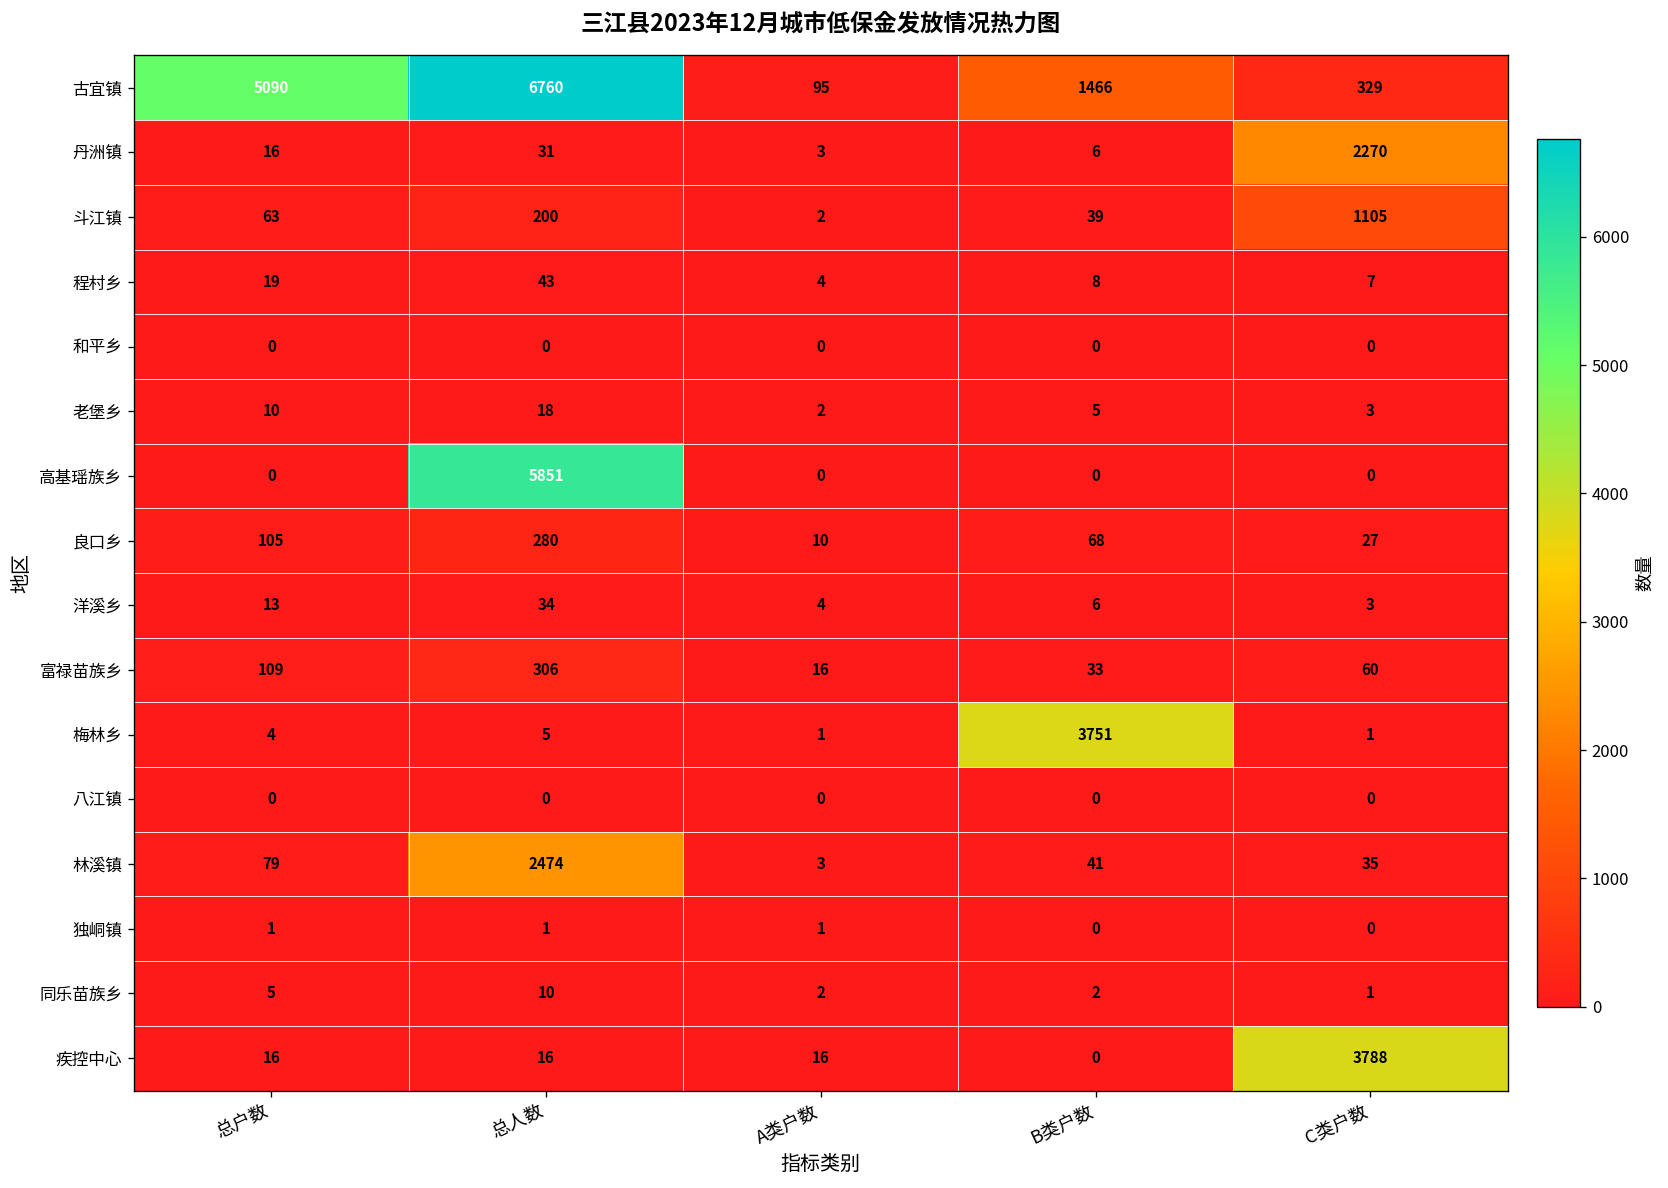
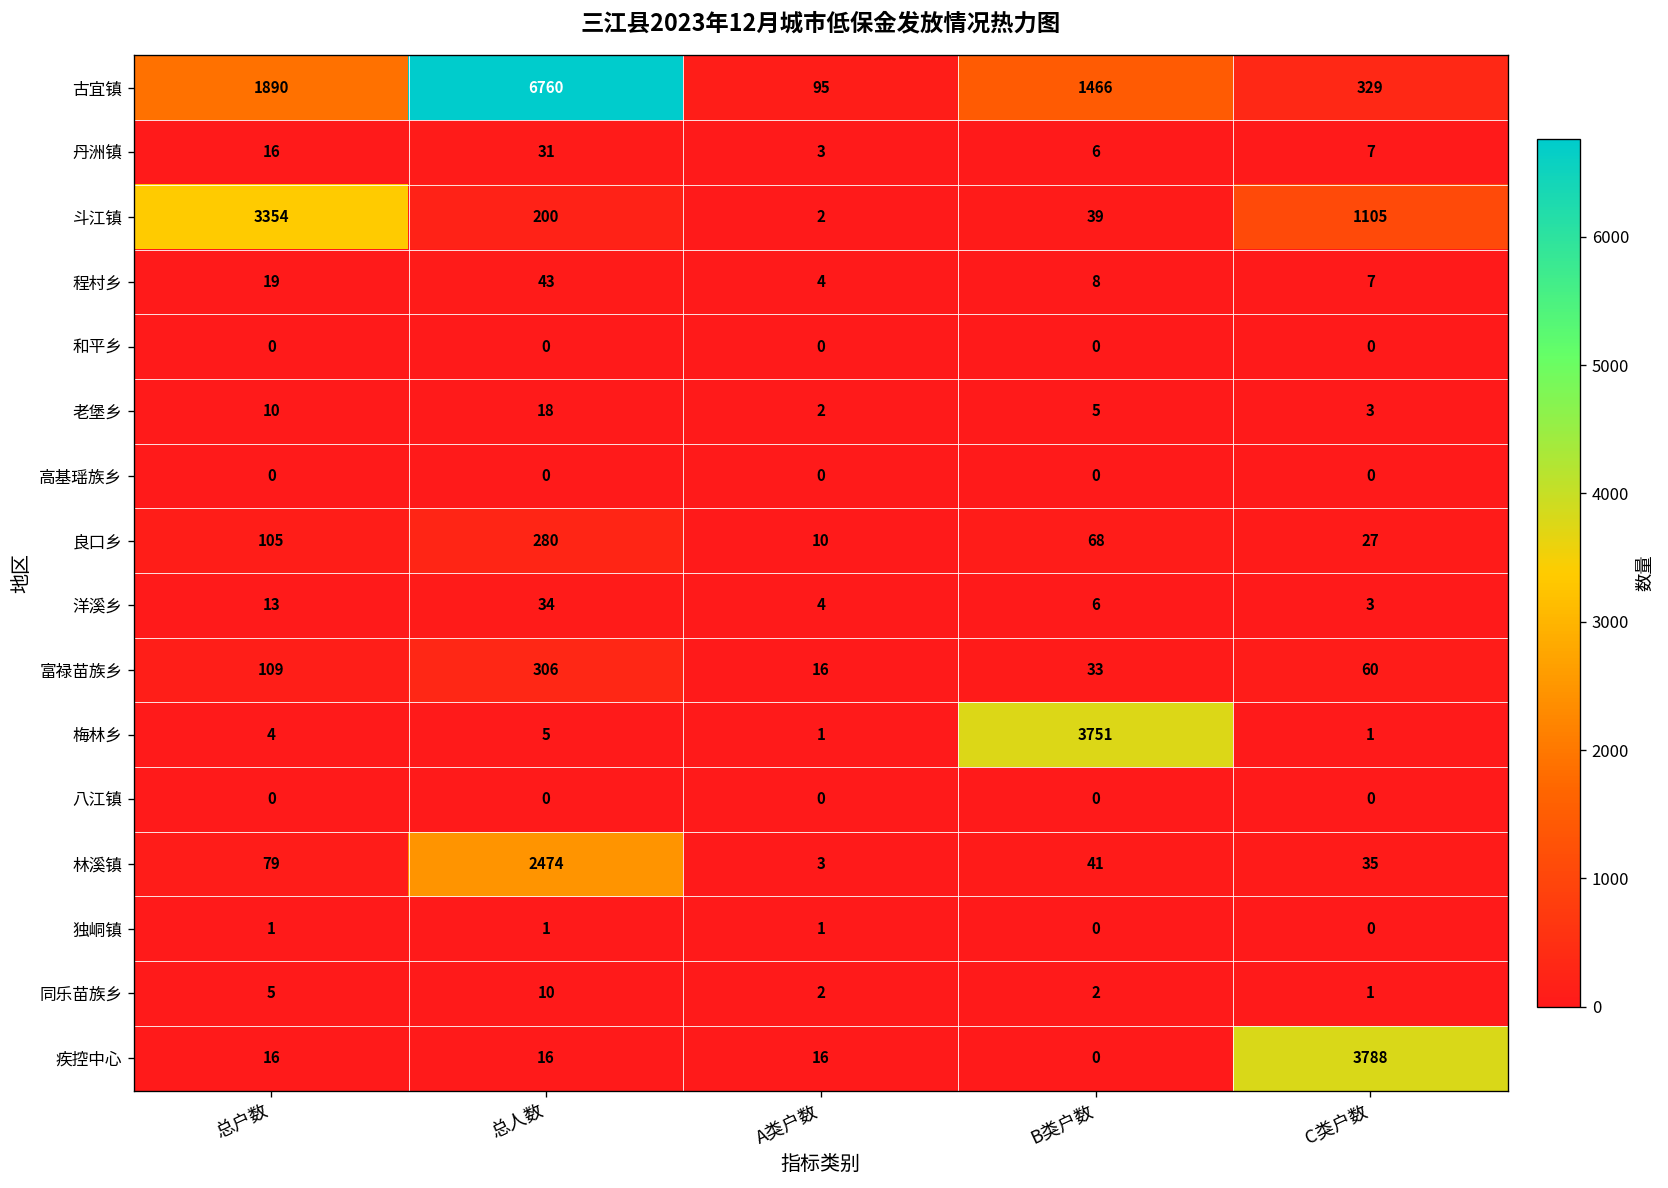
  {
    "古宜镇": {
-     "总户数": 5090,
+     "总户数": 1890,
      "总人数": 6760,
      "A类户数": 95,
      "B类户数": 1466,
      "C类户数": 329
    },
    "丹洲镇": {
      "总户数": 16,
      "总人数": 31,
      "A类户数": 3,
      "B类户数": 6,
-     "C类户数": 2270
+     "C类户数": 7
    },
    "斗江镇": {
-     "总户数": 63,
+     "总户数": 3354,
      "总人数": 200,
      "A类户数": 2,
      "B类户数": 39,
      "C类户数": 1105
    },
    "程村乡": {
      "总户数": 19,
      "总人数": 43,
      "A类户数": 4,
      "B类户数": 8,
      "C类户数": 7
    },
    "和平乡": {
      "总户数": 0,
      "总人数": 0,
      "A类户数": 0,
      "B类户数": 0,
      "C类户数": 0
    },
    "老堡乡": {
      "总户数": 10,
      "总人数": 18,
      "A类户数": 2,
      "B类户数": 5,
      "C类户数": 3
    },
    "高基瑶族乡": {
      "总户数": 0,
-     "总人数": 5851,
+     "总人数": 0,
      "A类户数": 0,
      "B类户数": 0,
      "C类户数": 0
    },
    "良口乡": {
      "总户数": 105,
      "总人数": 280,
      "A类户数": 10,
      "B类户数": 68,
      "C类户数": 27
    },
    "洋溪乡": {
      "总户数": 13,
      "总人数": 34,
      "A类户数": 4,
      "B类户数": 6,
      "C类户数": 3
    },
    "富禄苗族乡": {
      "总户数": 109,
      "总人数": 306,
      "A类户数": 16,
      "B类户数": 33,
      "C类户数": 60
    },
    "梅林乡": {
      "总户数": 4,
      "总人数": 5,
      "A类户数": 1,
      "B类户数": 3751,
      "C类户数": 1
    },
    "八江镇": {
      "总户数": 0,
      "总人数": 0,
      "A类户数": 0,
      "B类户数": 0,
      "C类户数": 0
    },
    "林溪镇": {
      "总户数": 79,
      "总人数": 2474,
      "A类户数": 3,
      "B类户数": 41,
      "C类户数": 35
    },
    "独峒镇": {
      "总户数": 1,
      "总人数": 1,
      "A类户数": 1,
      "B类户数": 0,
      "C类户数": 0
    },
    "同乐苗族乡": {
      "总户数": 5,
      "总人数": 10,
      "A类户数": 2,
      "B类户数": 2,
      "C类户数": 1
    },
    "疾控中心": {
      "总户数": 16,
      "总人数": 16,
      "A类户数": 16,
      "B类户数": 0,
      "C类户数": 3788
    }
  }
